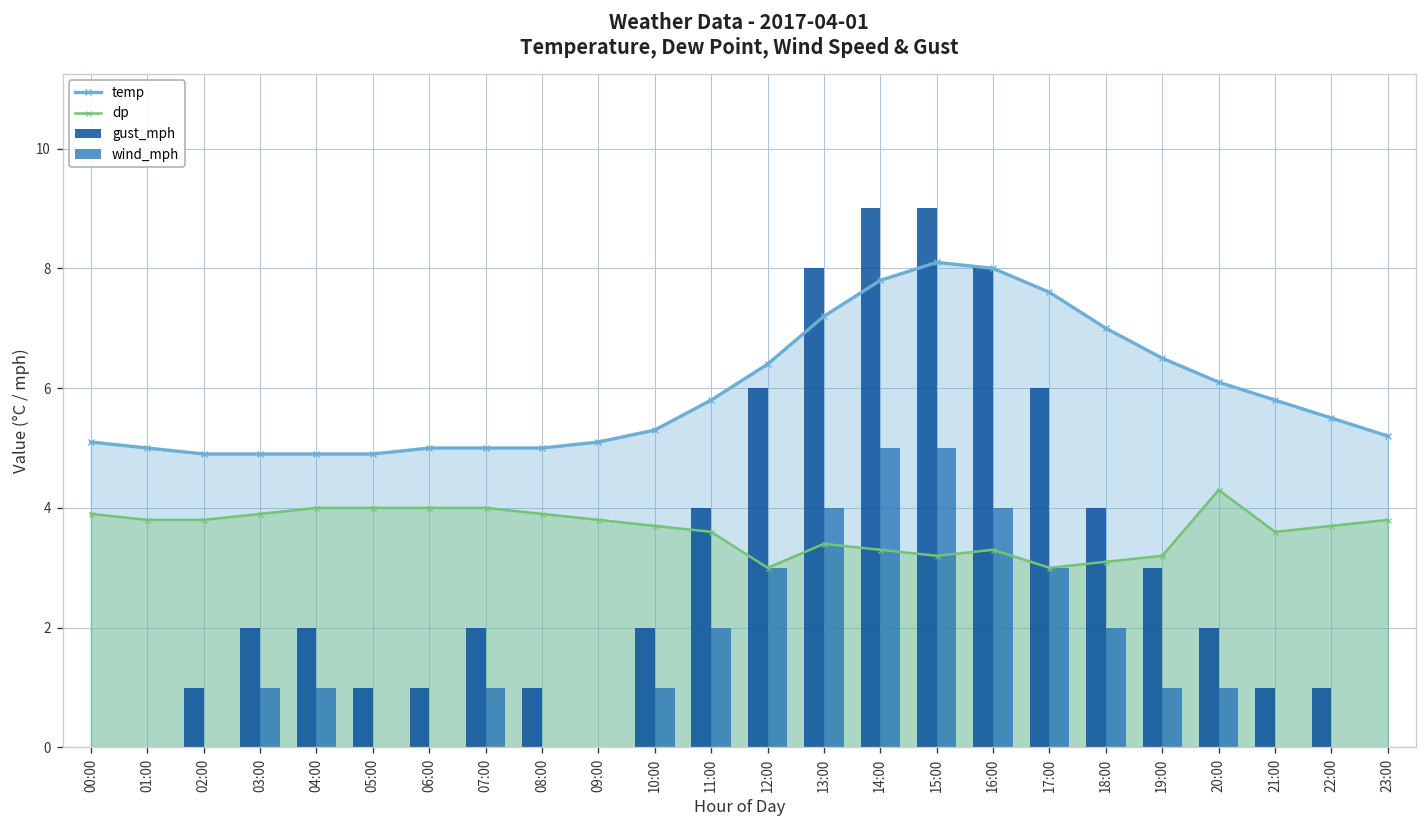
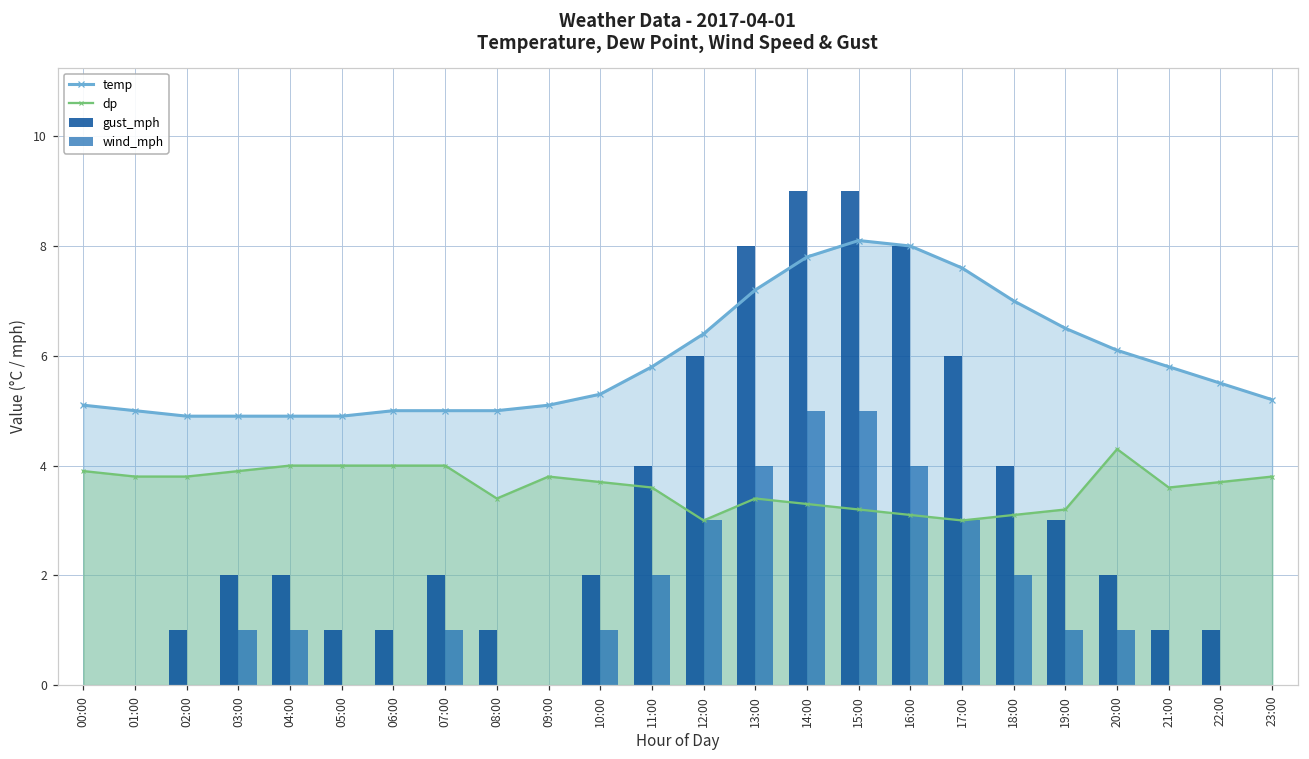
  {
    "dp": {
      "00:00": 3.9,
      "01:00": 3.8,
      "02:00": 3.8,
      "03:00": 3.9,
      "04:00": 4.0,
      "05:00": 4.0,
      "06:00": 4.0,
      "07:00": 4.0,
-     "08:00": 3.9,
+     "08:00": 3.4,
      "09:00": 3.8,
      "10:00": 3.7,
      "11:00": 3.6,
      "12:00": 3.0,
      "13:00": 3.4,
      "14:00": 3.3,
      "15:00": 3.2,
-     "16:00": 3.3,
+     "16:00": 3.1,
      "17:00": 3.0,
      "18:00": 3.1,
      "19:00": 3.2,
      "20:00": 4.3,
      "21:00": 3.6,
      "22:00": 3.7,
      "23:00": 3.8
    }
  }
